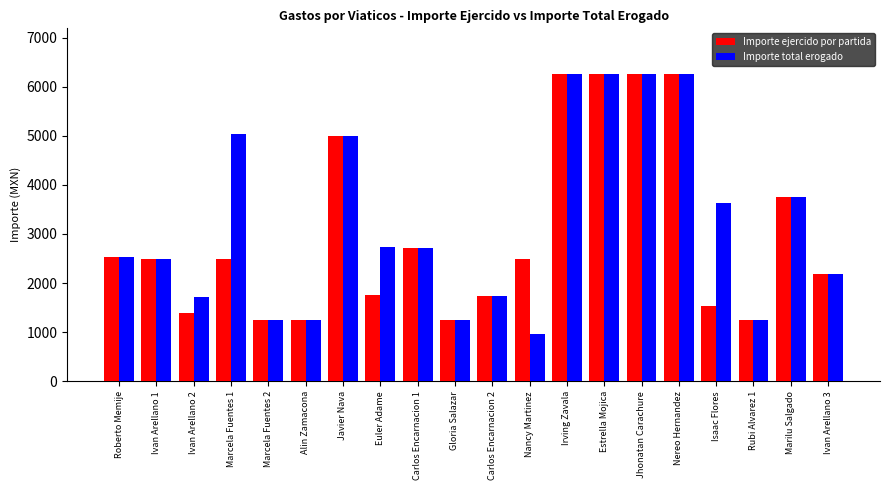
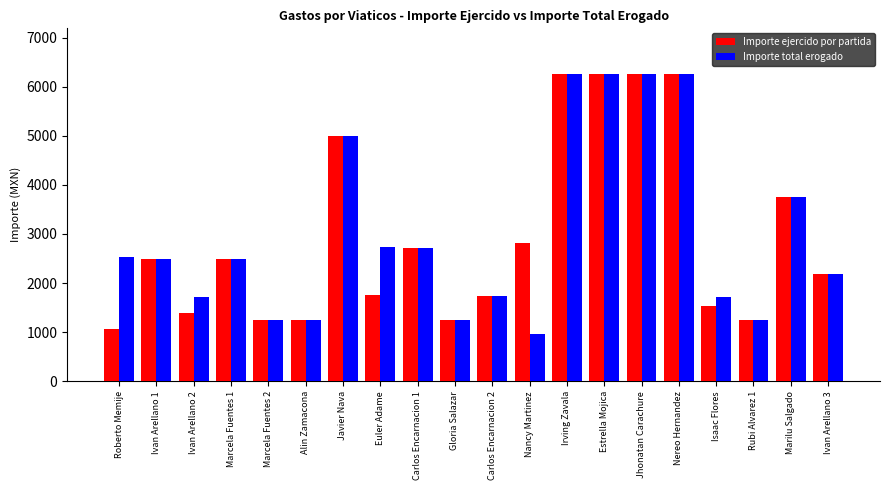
  {
    "Importe ejercido por partida": {
-     "Roberto Memije": 2500,
+     "Roberto Memije": 1100,
      "Ivan Arellano 1": 2500,
      "Ivan Arellano 2": 1400,
      "Marcela Fuentes 1": 2500,
      "Marcela Fuentes 2": 1300,
      "Alin Zamacona": 1300,
      "Javier Nava": 5000,
      "Euler Adame": 1800,
      "Carlos Encarnacion 1": 2700,
      "Gloria Salazar": 1300,
      "Carlos Encarnacion 2": 1700,
-     "Nancy Martinez": 2500,
+     "Nancy Martinez": 2800,
      "Irving Zavala": 6300,
      "Estrella Mojica": 6300,
      "Jhonatan Carachure": 6300,
      "Nereo Hernandez": 6300,
      "Isaac Flores": 1500,
      "Rubi Alvarez 1": 1300,
      "Marilu Salgado": 3800,
      "Ivan Arellano 3": 2200
    },
    "Importe total erogado": {
      "Roberto Memije": 2500,
      "Ivan Arellano 1": 2500,
      "Ivan Arellano 2": 1700,
-     "Marcela Fuentes 1": 5000,
+     "Marcela Fuentes 1": 2500,
      "Marcela Fuentes 2": 1300,
      "Alin Zamacona": 1300,
      "Javier Nava": 5000,
      "Euler Adame": 2700,
      "Carlos Encarnacion 1": 2700,
      "Gloria Salazar": 1300,
      "Carlos Encarnacion 2": 1700,
      "Nancy Martinez": 1000,
      "Irving Zavala": 6300,
      "Estrella Mojica": 6300,
      "Jhonatan Carachure": 6300,
      "Nereo Hernandez": 6300,
-     "Isaac Flores": 3600,
+     "Isaac Flores": 1700,
      "Rubi Alvarez 1": 1300,
      "Marilu Salgado": 3800,
      "Ivan Arellano 3": 2200
    }
  }
